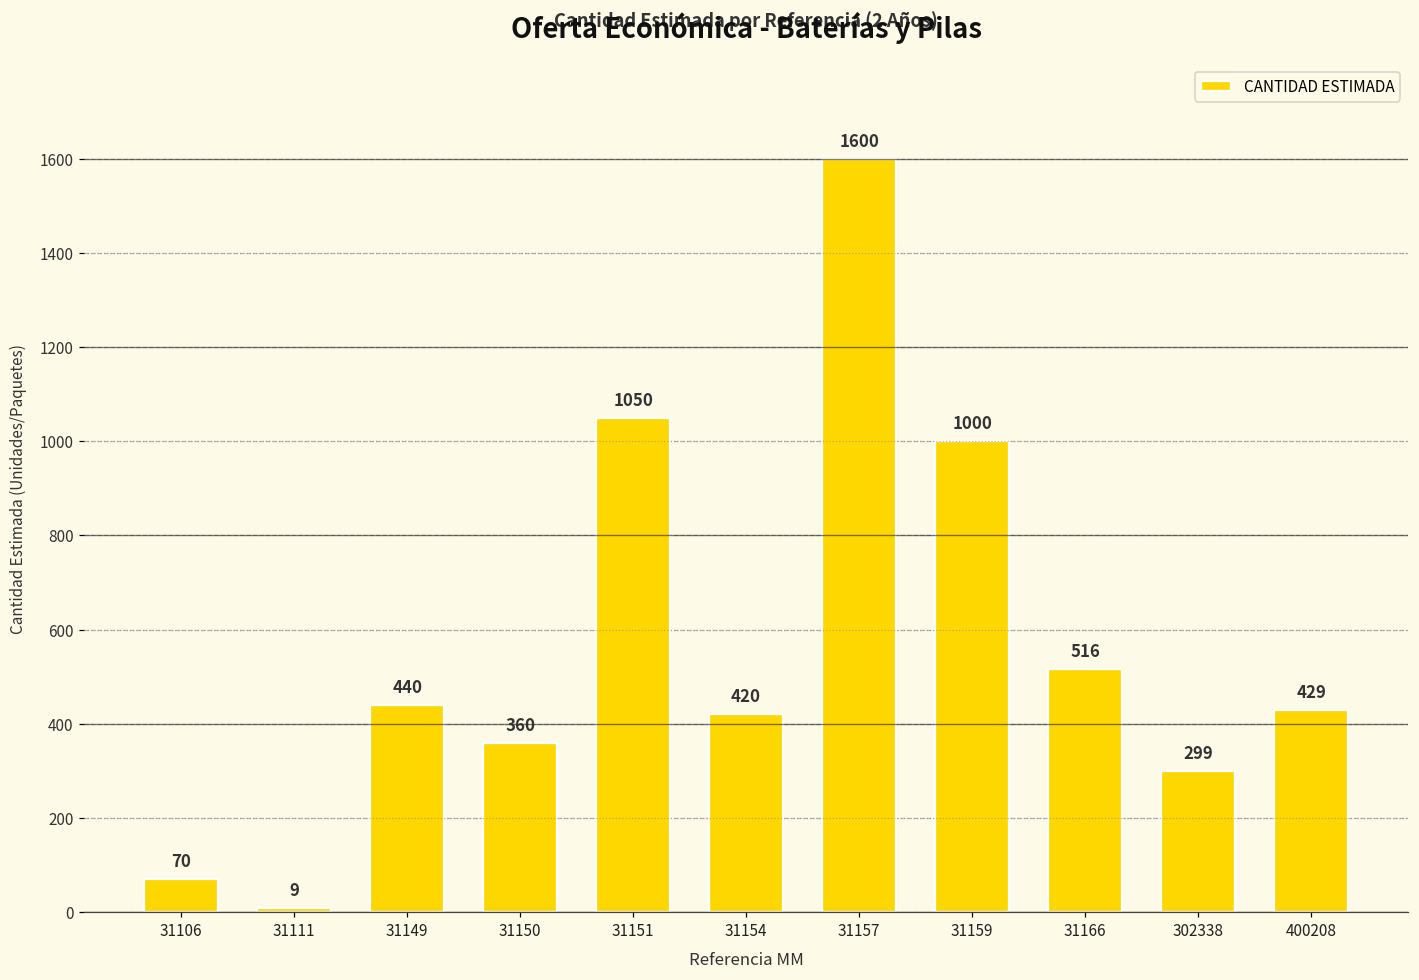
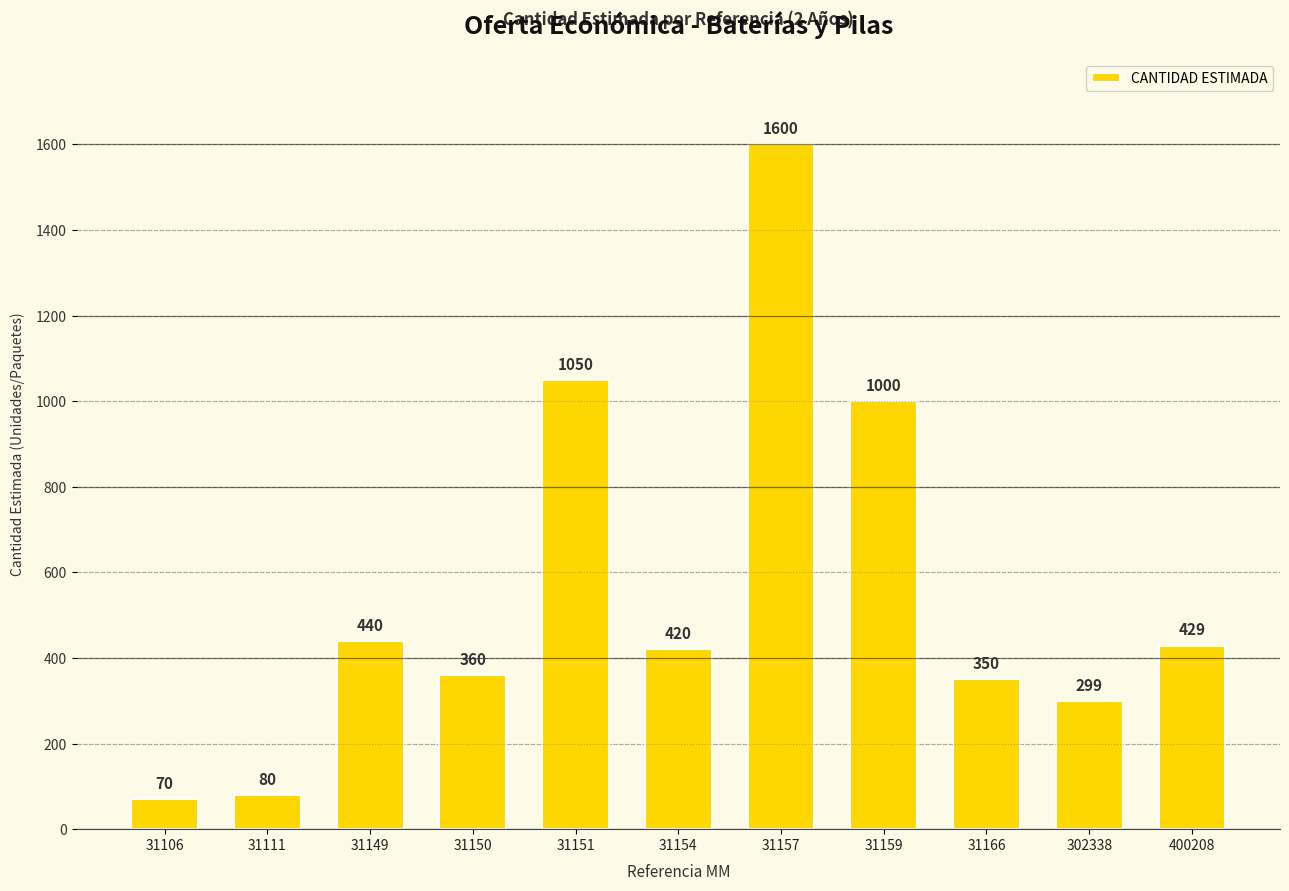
  {
    "31106": 70,
-   "31111": 9,
+   "31111": 80,
    "31149": 440,
    "31150": 360,
    "31151": 1050,
    "31154": 420,
    "31157": 1600,
    "31159": 1000,
-   "31166": 516,
+   "31166": 350,
    "302338": 299,
    "400208": 429
  }
